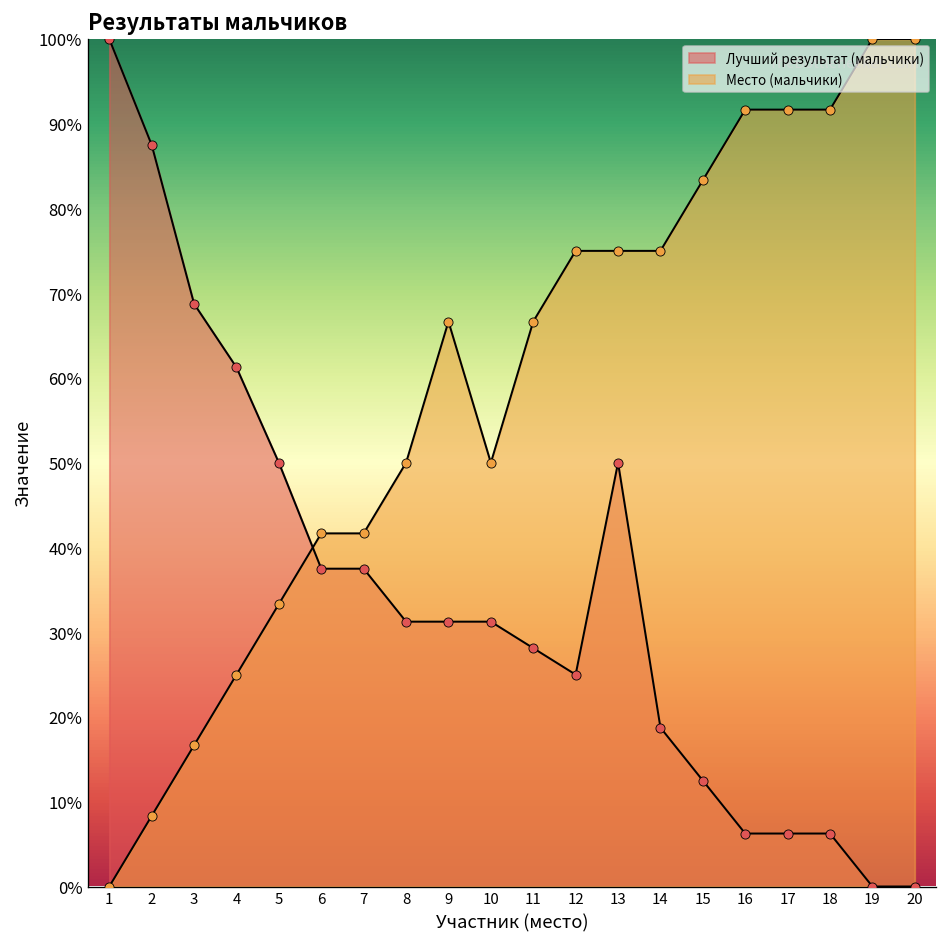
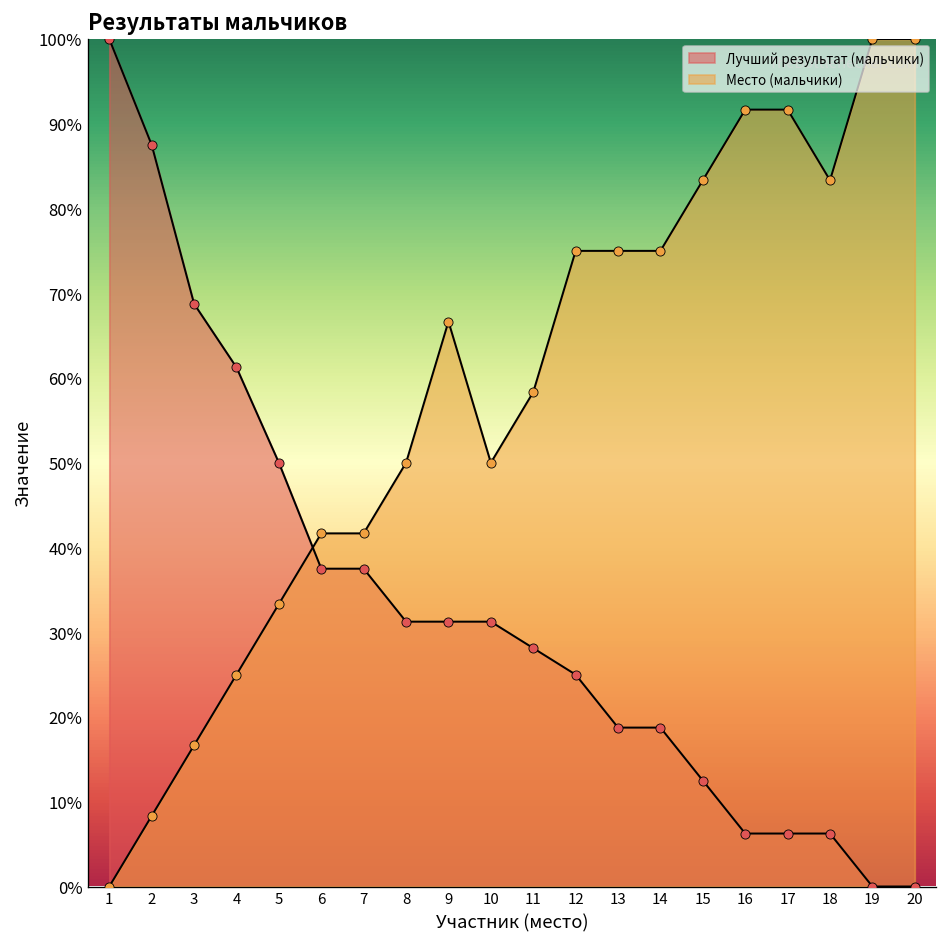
  {
    "Лучший результат (мальчики)": {
      "1": "100%",
      "2": "88%",
      "3": "69%",
      "4": "61%",
      "5": "50%",
      "6": "38%",
      "7": "38%",
      "8": "31%",
      "9": "31%",
      "10": "31%",
      "11": "28%",
      "12": "25%",
-     "13": "50%",
+     "13": "19%",
      "14": "19%",
      "15": "13%",
      "16": "6%",
      "17": "6%",
      "18": "6%",
      "19": "0%",
      "20": "0%"
    },
    "Место (мальчики)": {
      "1": "0%",
      "2": "8%",
      "3": "17%",
      "4": "25%",
      "5": "33%",
      "6": "42%",
      "7": "42%",
      "8": "50%",
      "9": "67%",
      "10": "50%",
-     "11": "67%",
+     "11": "58%",
      "12": "75%",
      "13": "75%",
      "14": "75%",
      "15": "83%",
      "16": "92%",
      "17": "92%",
-     "18": "92%",
+     "18": "83%",
      "19": "100%",
      "20": "100%"
    }
  }
